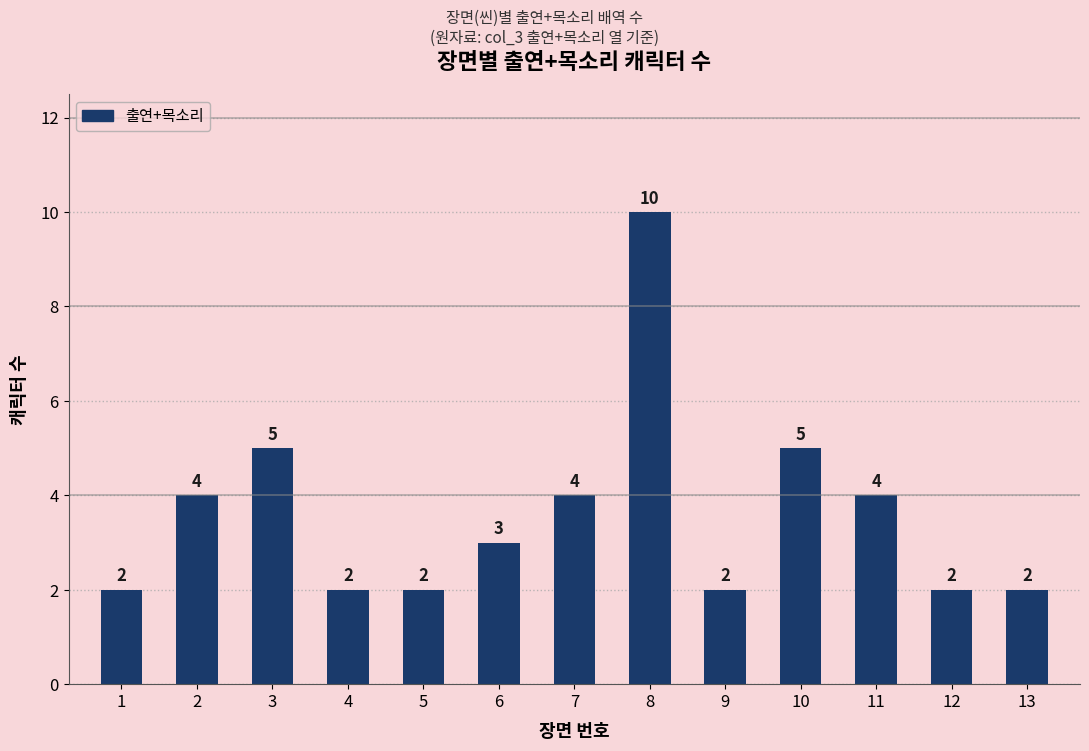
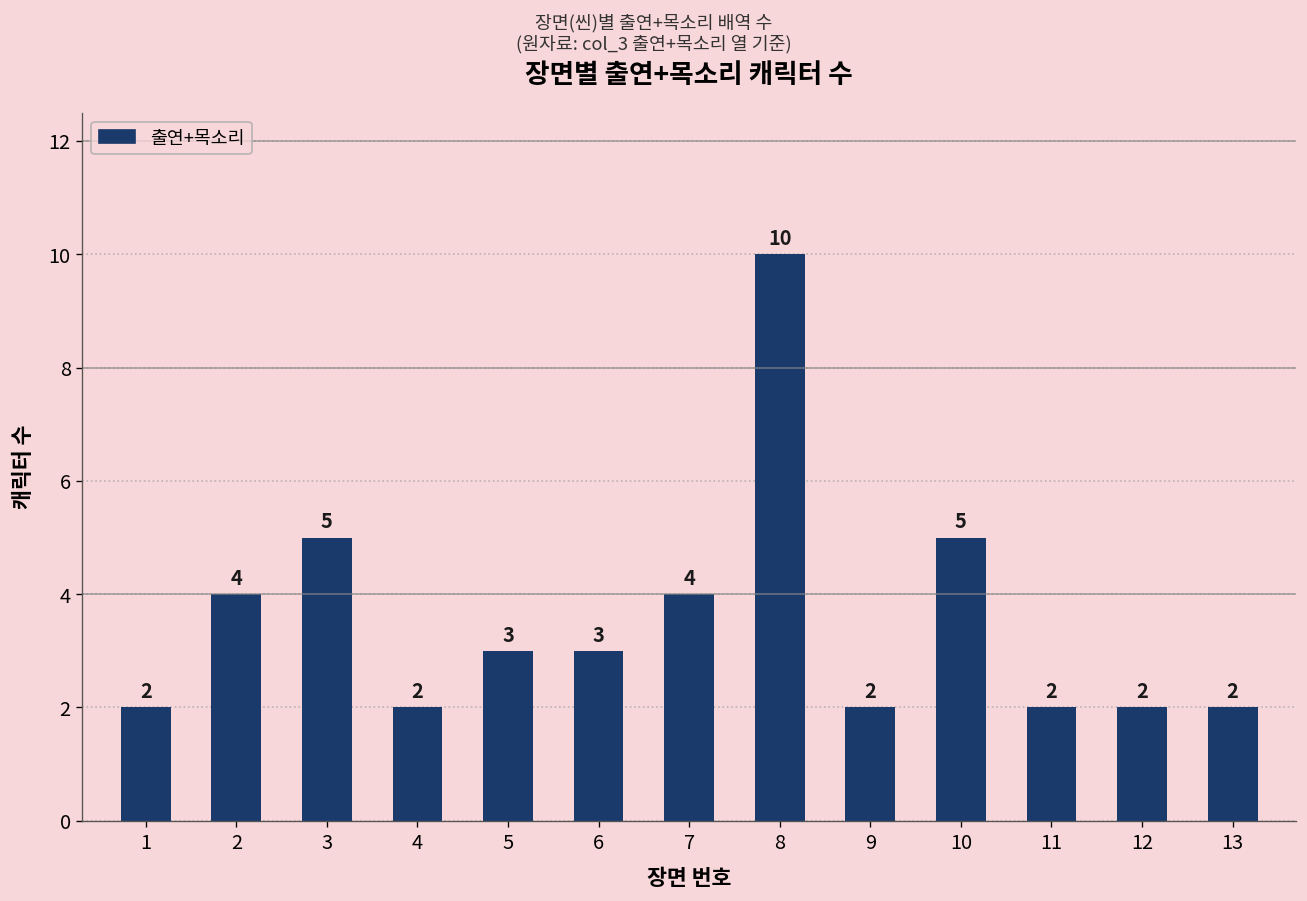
  {
    "1": 2,
    "2": 4,
    "3": 5,
    "4": 2,
-   "5": 2,
+   "5": 3,
    "6": 3,
    "7": 4,
    "8": 10,
    "9": 2,
    "10": 5,
-   "11": 4,
+   "11": 2,
    "12": 2,
    "13": 2
  }
